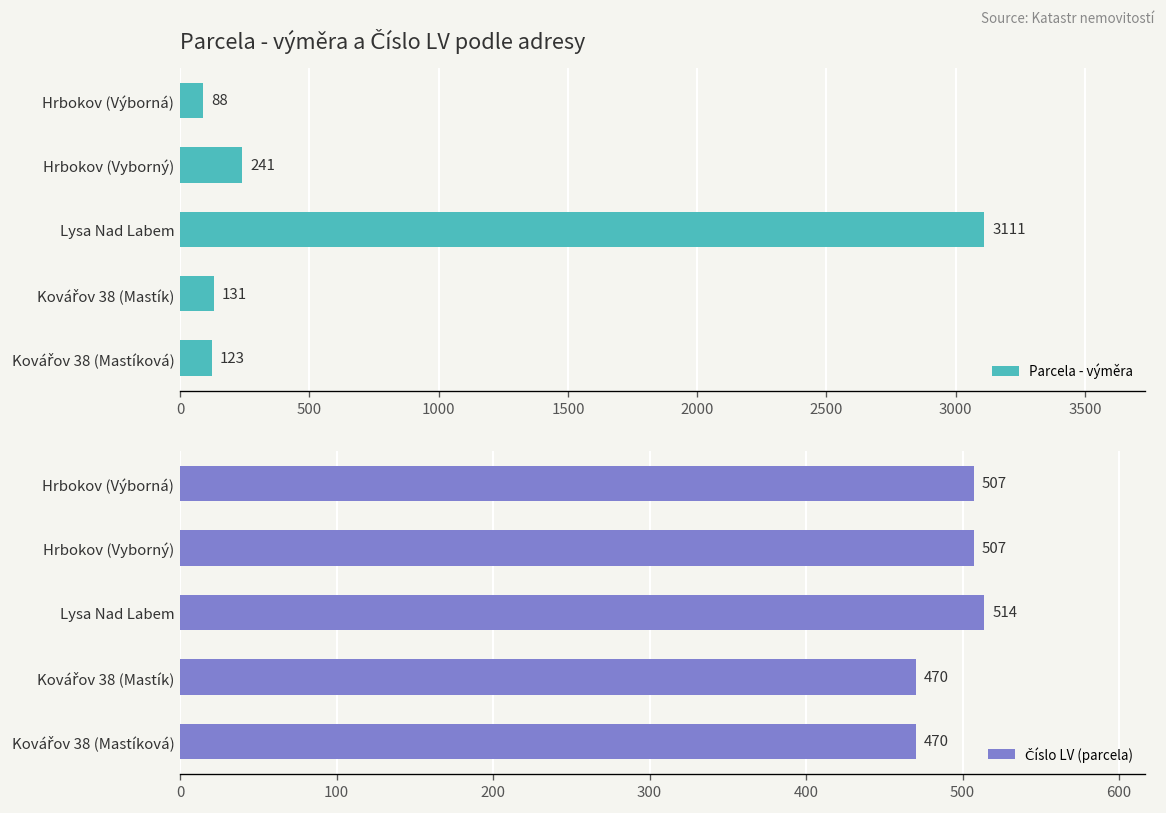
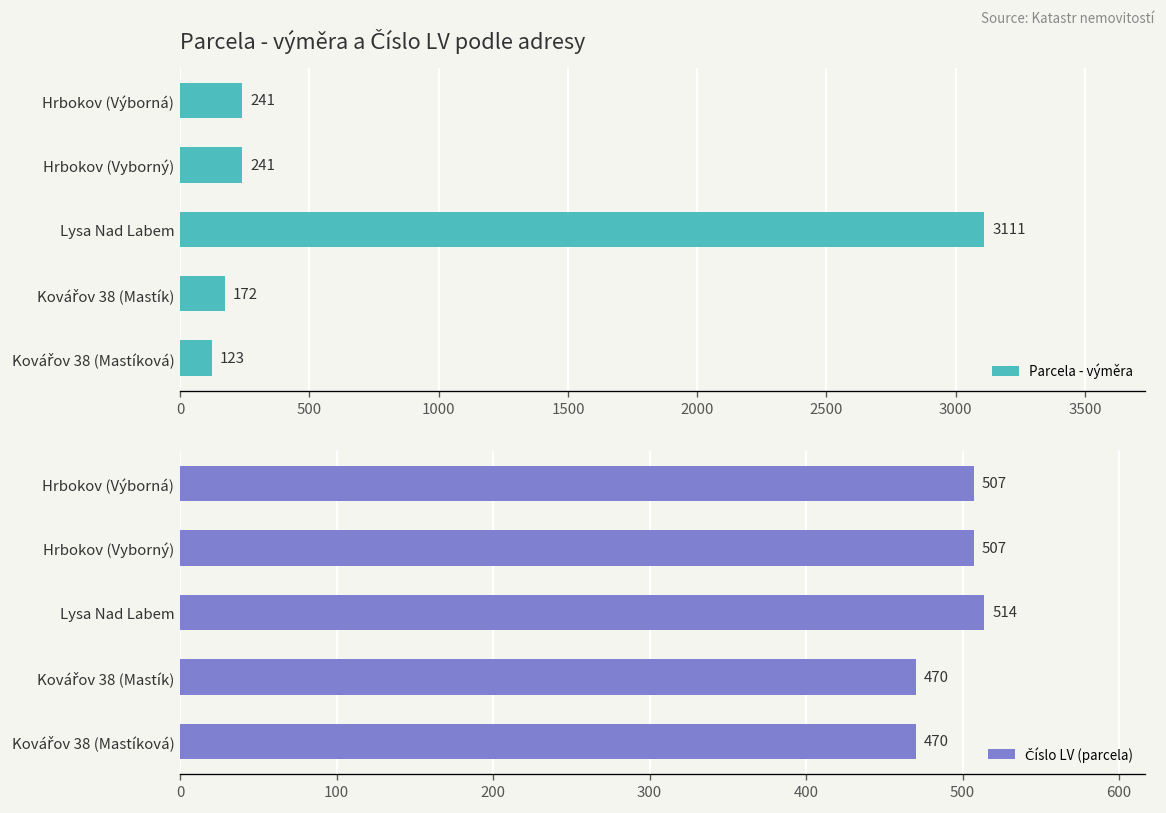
  {
    "Parcela - výměra a Číslo LV podle adresy": {
-     "Hrbokov (Výborná)": 88,
+     "Hrbokov (Výborná)": 241,
      "Hrbokov (Vyborný)": 241,
      "Lysa Nad Labem": 3111,
-     "Kovářov 38 (Mastík)": 131,
+     "Kovářov 38 (Mastík)": 172,
      "Kovářov 38 (Mastíková)": 123
    }
  }
